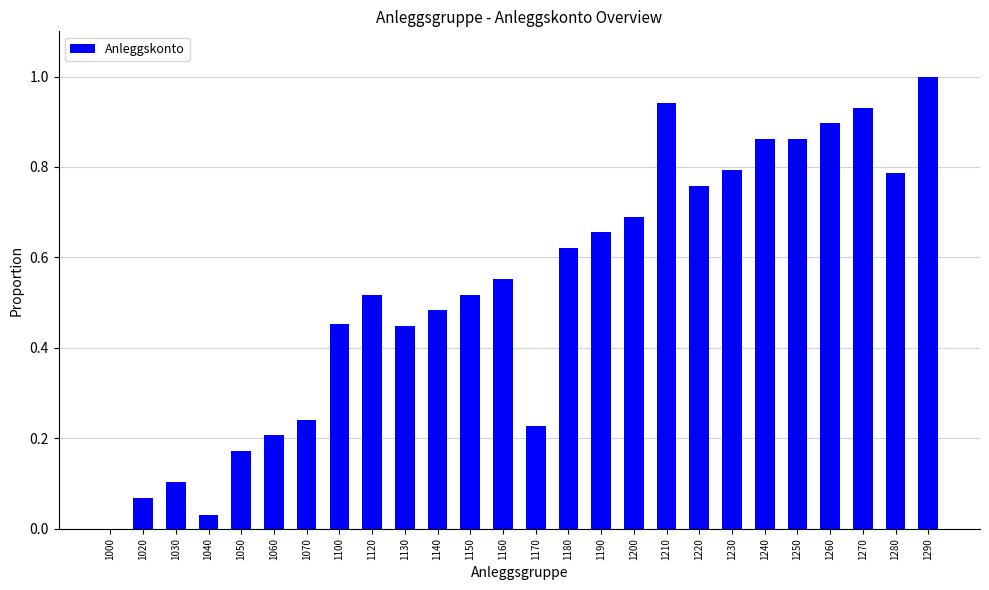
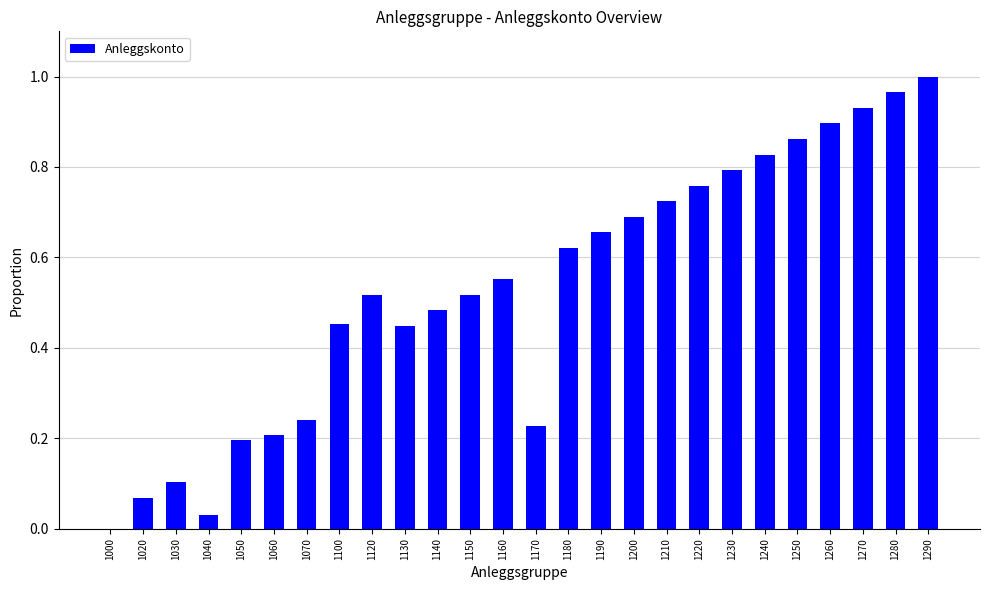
  {
    "1000": 0.00,
    "1020": 0.07,
    "1030": 0.10,
    "1040": 0.03,
-   "1050": 0.17,
+   "1050": 0.20,
    "1060": 0.21,
    "1070": 0.24,
    "1100": 0.45,
    "1120": 0.52,
    "1130": 0.45,
    "1140": 0.48,
    "1150": 0.52,
    "1160": 0.55,
    "1170": 0.23,
    "1180": 0.62,
    "1190": 0.66,
    "1200": 0.69,
-   "1210": 0.94,
+   "1210": 0.72,
    "1220": 0.76,
    "1230": 0.79,
-   "1240": 0.86,
+   "1240": 0.83,
    "1250": 0.86,
    "1260": 0.90,
    "1270": 0.93,
-   "1280": 0.79,
+   "1280": 0.97,
    "1290": 1.00
  }
